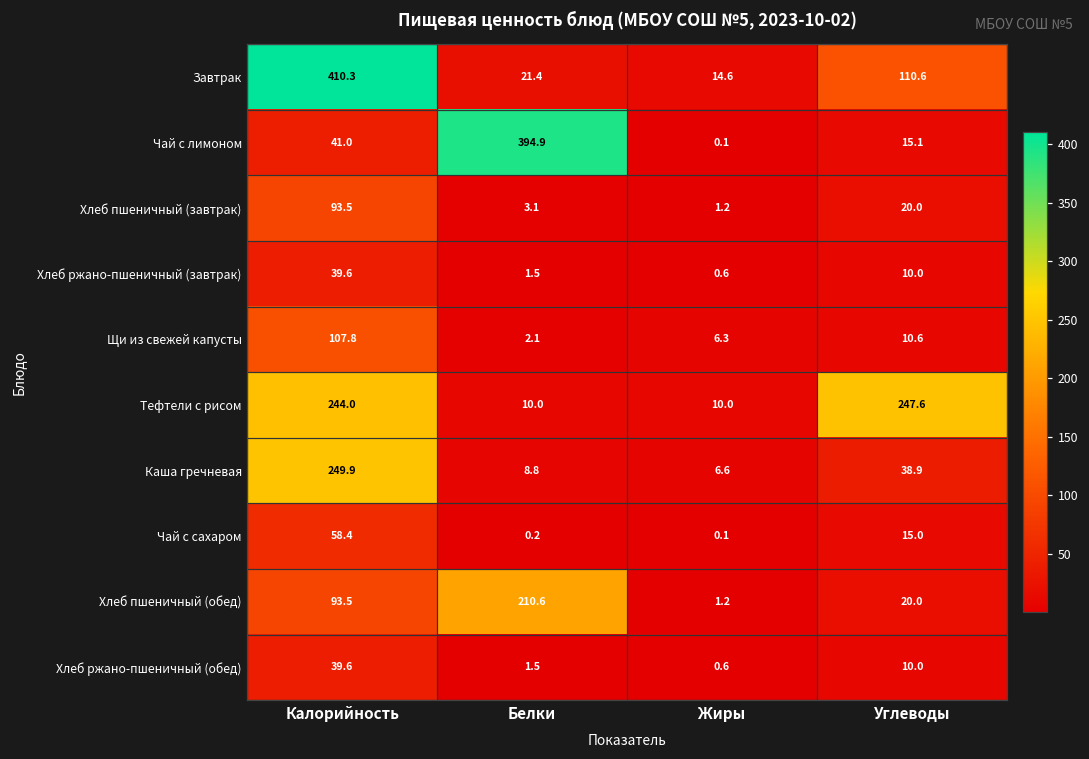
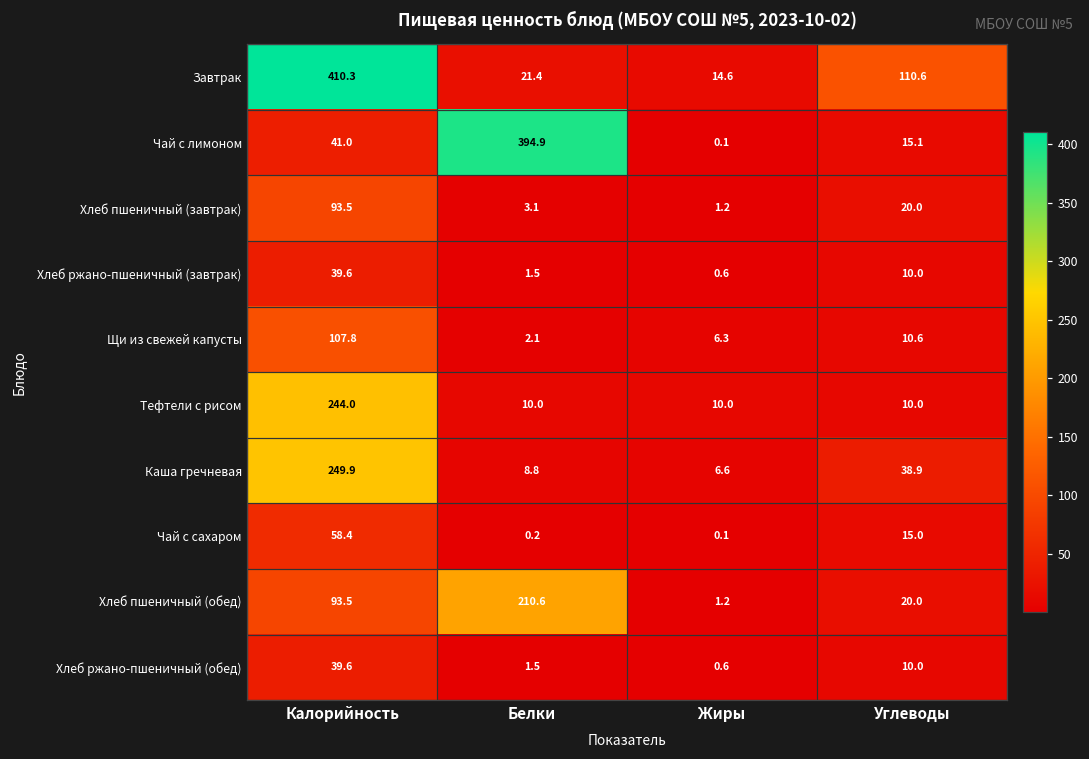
  {
    "Завтрак": {
      "Калорийность": 410.3,
      "Белки": 21.4,
      "Жиры": 14.6,
      "Углеводы": 110.6
    },
    "Чай с лимоном": {
      "Калорийность": 41.0,
      "Белки": 394.9,
      "Жиры": 0.1,
      "Углеводы": 15.1
    },
    "Хлеб пшеничный (завтрак)": {
      "Калорийность": 93.5,
      "Белки": 3.1,
      "Жиры": 1.2,
      "Углеводы": 20.0
    },
    "Хлеб ржано-пшеничный (завтрак)": {
      "Калорийность": 39.6,
      "Белки": 1.5,
      "Жиры": 0.6,
      "Углеводы": 10.0
    },
    "Щи из свежей капусты": {
      "Калорийность": 107.8,
      "Белки": 2.1,
      "Жиры": 6.3,
      "Углеводы": 10.6
    },
    "Тефтели с рисом": {
      "Калорийность": 244.0,
      "Белки": 10.0,
      "Жиры": 10.0,
-     "Углеводы": 247.6
+     "Углеводы": 10.0
    },
    "Каша гречневая": {
      "Калорийность": 249.9,
      "Белки": 8.8,
      "Жиры": 6.6,
      "Углеводы": 38.9
    },
    "Чай с сахаром": {
      "Калорийность": 58.4,
      "Белки": 0.2,
      "Жиры": 0.1,
      "Углеводы": 15.0
    },
    "Хлеб пшеничный (обед)": {
      "Калорийность": 93.5,
      "Белки": 210.6,
      "Жиры": 1.2,
      "Углеводы": 20.0
    },
    "Хлеб ржано-пшеничный (обед)": {
      "Калорийность": 39.6,
      "Белки": 1.5,
      "Жиры": 0.6,
      "Углеводы": 10.0
    }
  }
